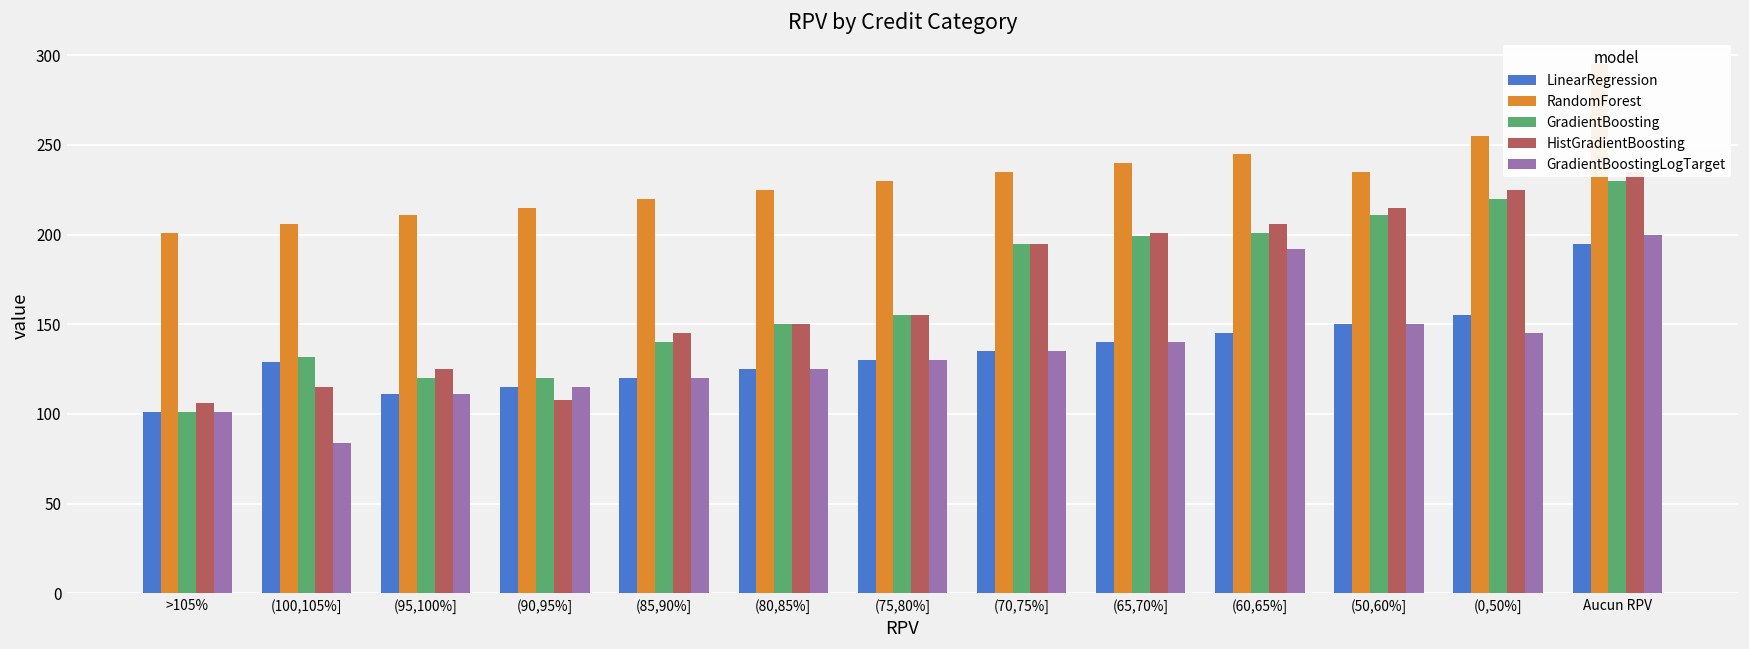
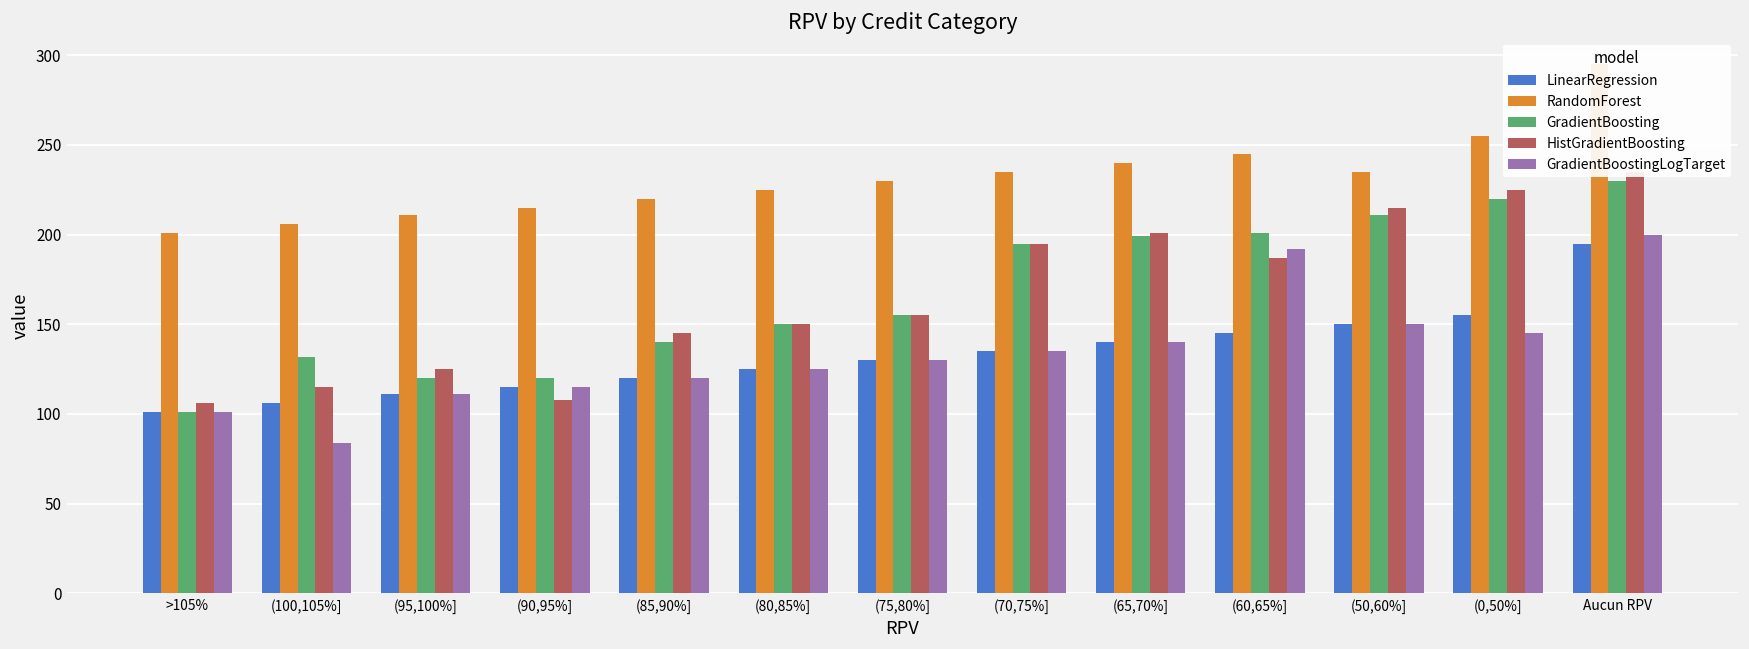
  {
    "LinearRegression": {
      ">105%": 101,
-     "(100,105%]": 129,
+     "(100,105%]": 106,
      "(95,100%]": 111,
      "(90,95%]": 115,
      "(85,90%]": 120,
      "(80,85%]": 125,
      "(75,80%]": 130,
      "(70,75%]": 135,
      "(65,70%]": 140,
      "(60,65%]": 145,
      "(50,60%]": 150,
      "(0,50%]": 155,
      "Aucun RPV": 195
    },
    "RandomForest": {
      ">105%": 201,
      "(100,105%]": 206,
      "(95,100%]": 211,
      "(90,95%]": 215,
      "(85,90%]": 220,
      "(80,85%]": 225,
      "(75,80%]": 230,
      "(70,75%]": 235,
      "(65,70%]": 240,
      "(60,65%]": 245,
      "(50,60%]": 235,
      "(0,50%]": 255
    },
    "GradientBoosting": {
      ">105%": 101,
      "(100,105%]": 132,
      "(95,100%]": 120,
      "(90,95%]": 120,
      "(85,90%]": 140,
      "(80,85%]": 150,
      "(75,80%]": 155,
      "(70,75%]": 195,
      "(65,70%]": 199,
      "(60,65%]": 201,
      "(50,60%]": 211,
      "(0,50%]": 220,
      "Aucun RPV": 230
    },
    "HistGradientBoosting": {
      ">105%": 106,
      "(100,105%]": 115,
      "(95,100%]": 125,
      "(90,95%]": 108,
      "(85,90%]": 145,
      "(80,85%]": 150,
      "(75,80%]": 155,
      "(70,75%]": 195,
      "(65,70%]": 201,
-     "(60,65%]": 206,
+     "(60,65%]": 187,
      "(50,60%]": 215,
      "(0,50%]": 225
    },
    "GradientBoostingLogTarget": {
      ">105%": 101,
      "(100,105%]": 84,
      "(95,100%]": 111,
      "(90,95%]": 115,
      "(85,90%]": 120,
      "(80,85%]": 125,
      "(75,80%]": 130,
      "(70,75%]": 135,
      "(65,70%]": 140,
      "(60,65%]": 192,
      "(50,60%]": 150,
      "(0,50%]": 145,
      "Aucun RPV": 200
    }
  }
